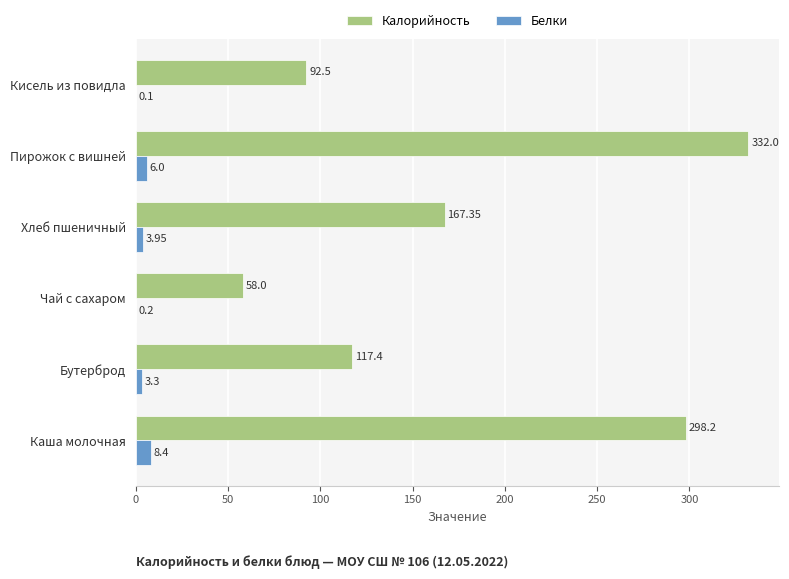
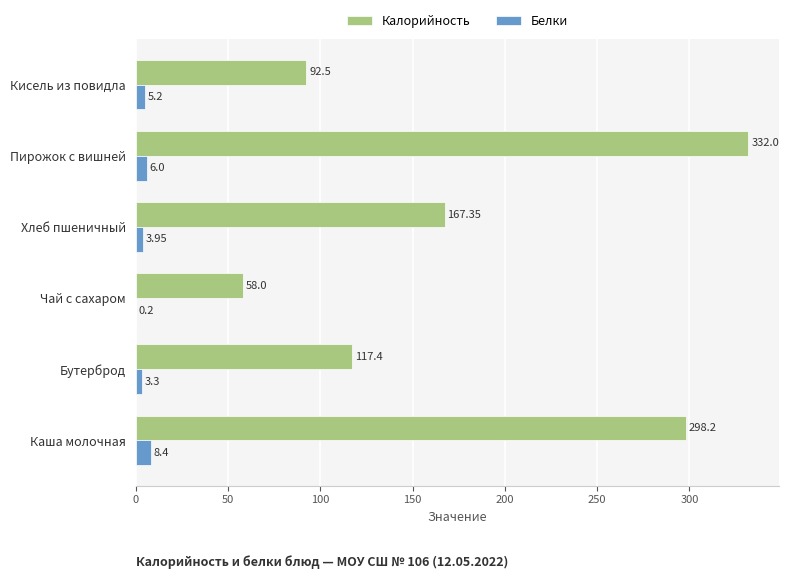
  {
    "Калорийность": {
      "Кисель из повидла": 92.5,
      "Пирожок с вишней": 332.0,
      "Хлеб пшеничный": 167.35,
      "Чай с сахаром": 58.0,
      "Бутерброд": 117.4,
      "Каша молочная": 298.2
    },
    "Белки": {
-     "Кисель из повидла": 0.1,
+     "Кисель из повидла": 5.2,
      "Пирожок с вишней": 6.0,
      "Хлеб пшеничный": 3.95,
      "Чай с сахаром": 0.2,
      "Бутерброд": 3.3,
      "Каша молочная": 8.4
    }
  }
